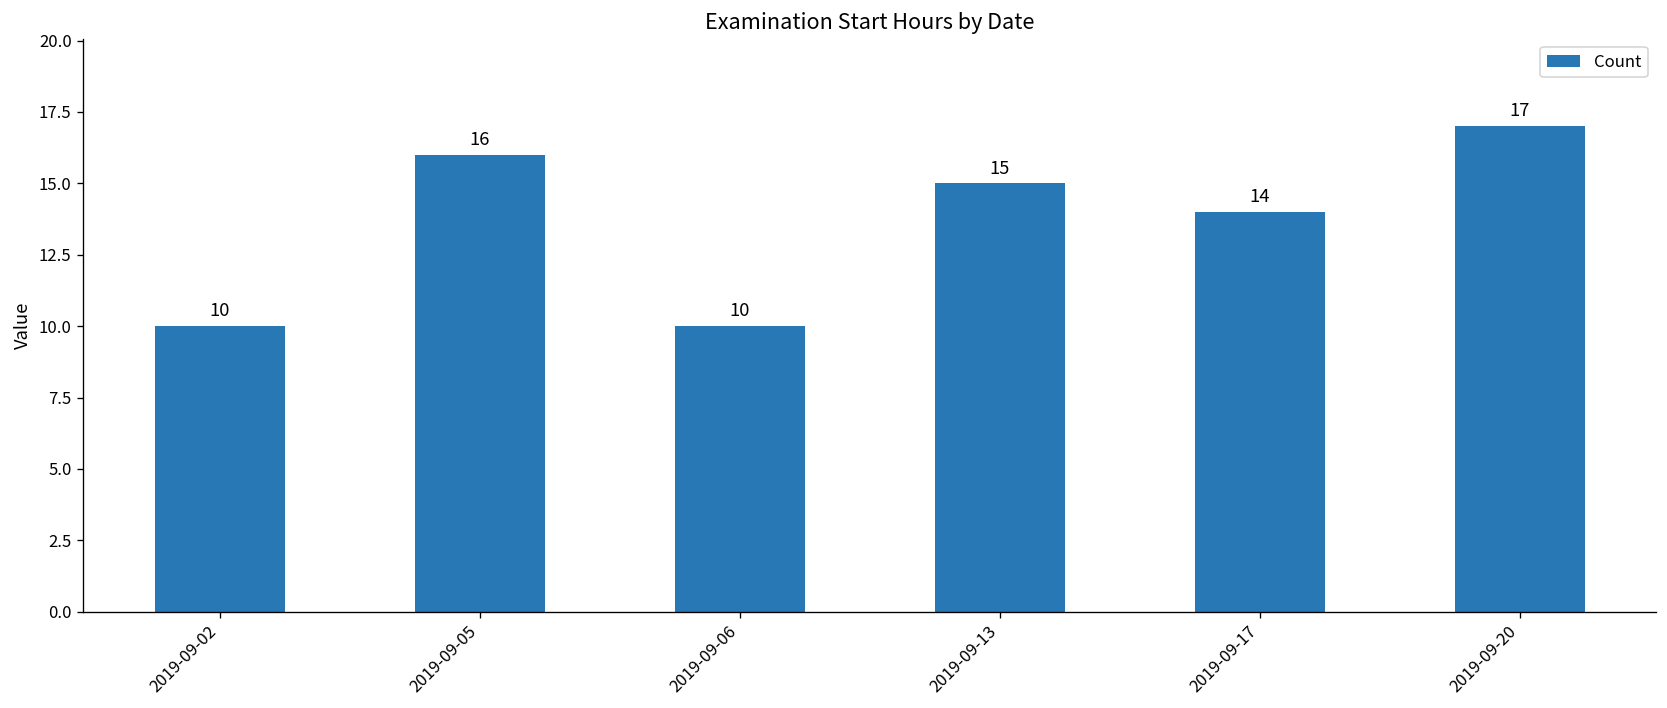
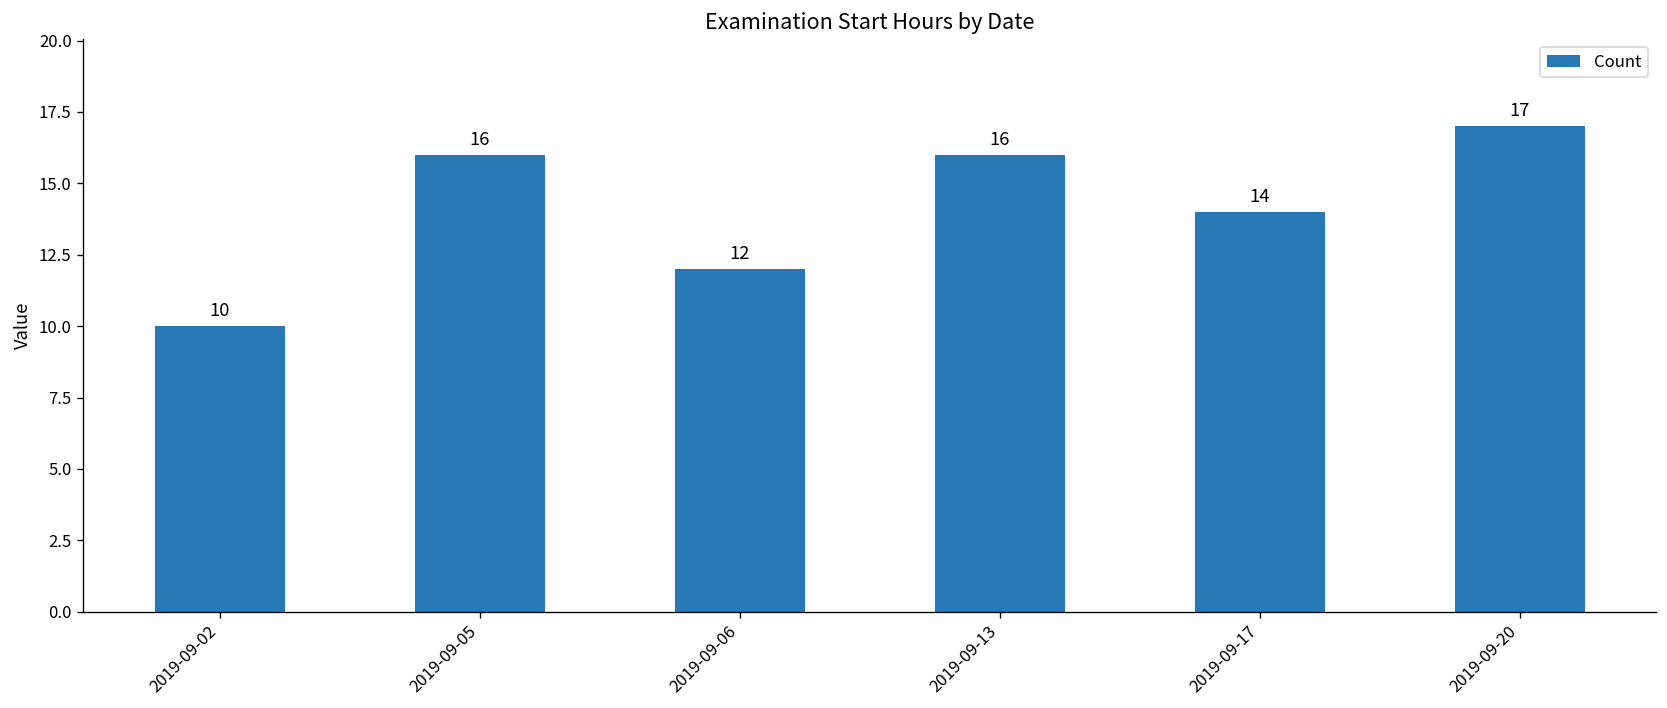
  {
    "2019-09-02": 10,
    "2019-09-05": 16,
-   "2019-09-06": 10,
-   "2019-09-13": 15,
+   "2019-09-06": 12,
+   "2019-09-13": 16,
    "2019-09-17": 14,
    "2019-09-20": 17
  }
